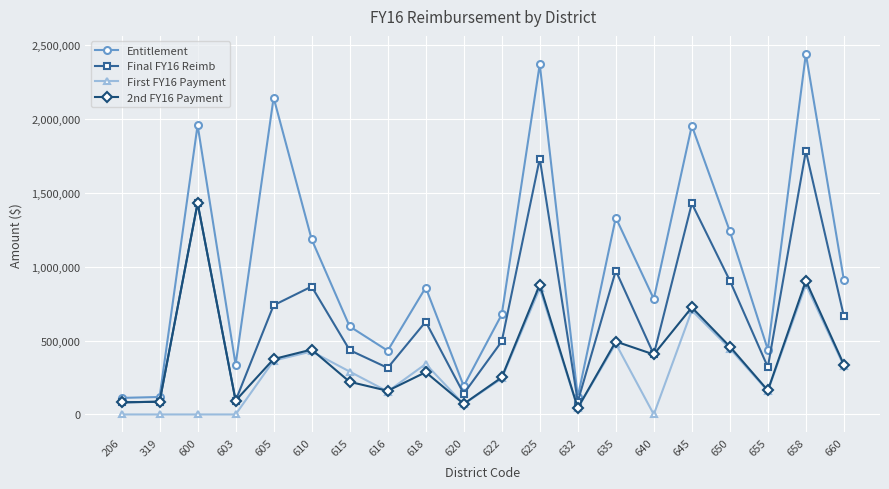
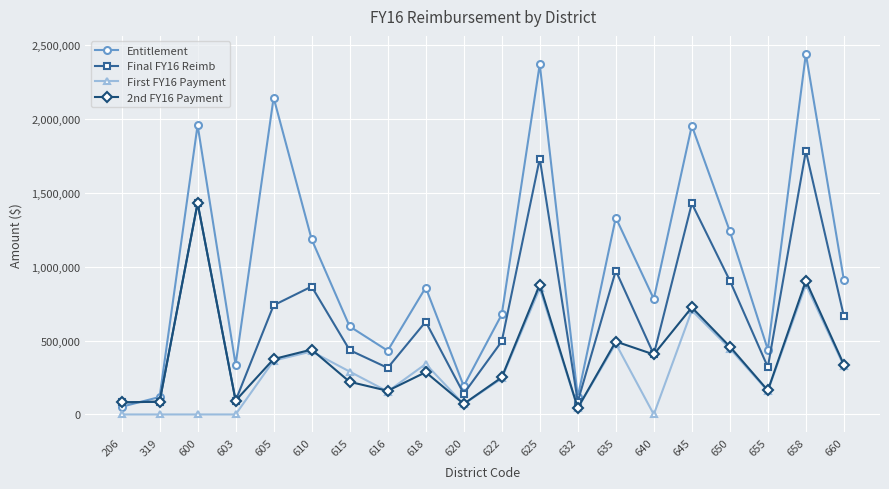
  {
    "Entitlement": {
-     "206": "110,000",
+     "206": "50,000",
      "319": "120,000",
      "600": "1,960,000",
      "603": "340,000",
      "605": "2,140,000",
      "610": "1,190,000",
      "615": "600,000",
      "616": "430,000",
      "618": "860,000",
      "620": "190,000",
      "622": "680,000",
      "625": "2,370,000",
      "632": "120,000",
      "635": "1,330,000",
      "640": "780,000",
      "645": "1,950,000",
      "650": "1,240,000",
      "655": "440,000",
      "658": "2,440,000",
      "660": "910,000"
    },
    "First FY16 Payment": {
      "206": "0",
      "319": "0",
      "600": "0",
      "603": "0",
      "615": "290,000",
      "618": "340,000",
      "625": "850,000",
      "640": "0",
      "645": "700,000",
      "658": "880,000"
    }
  }
